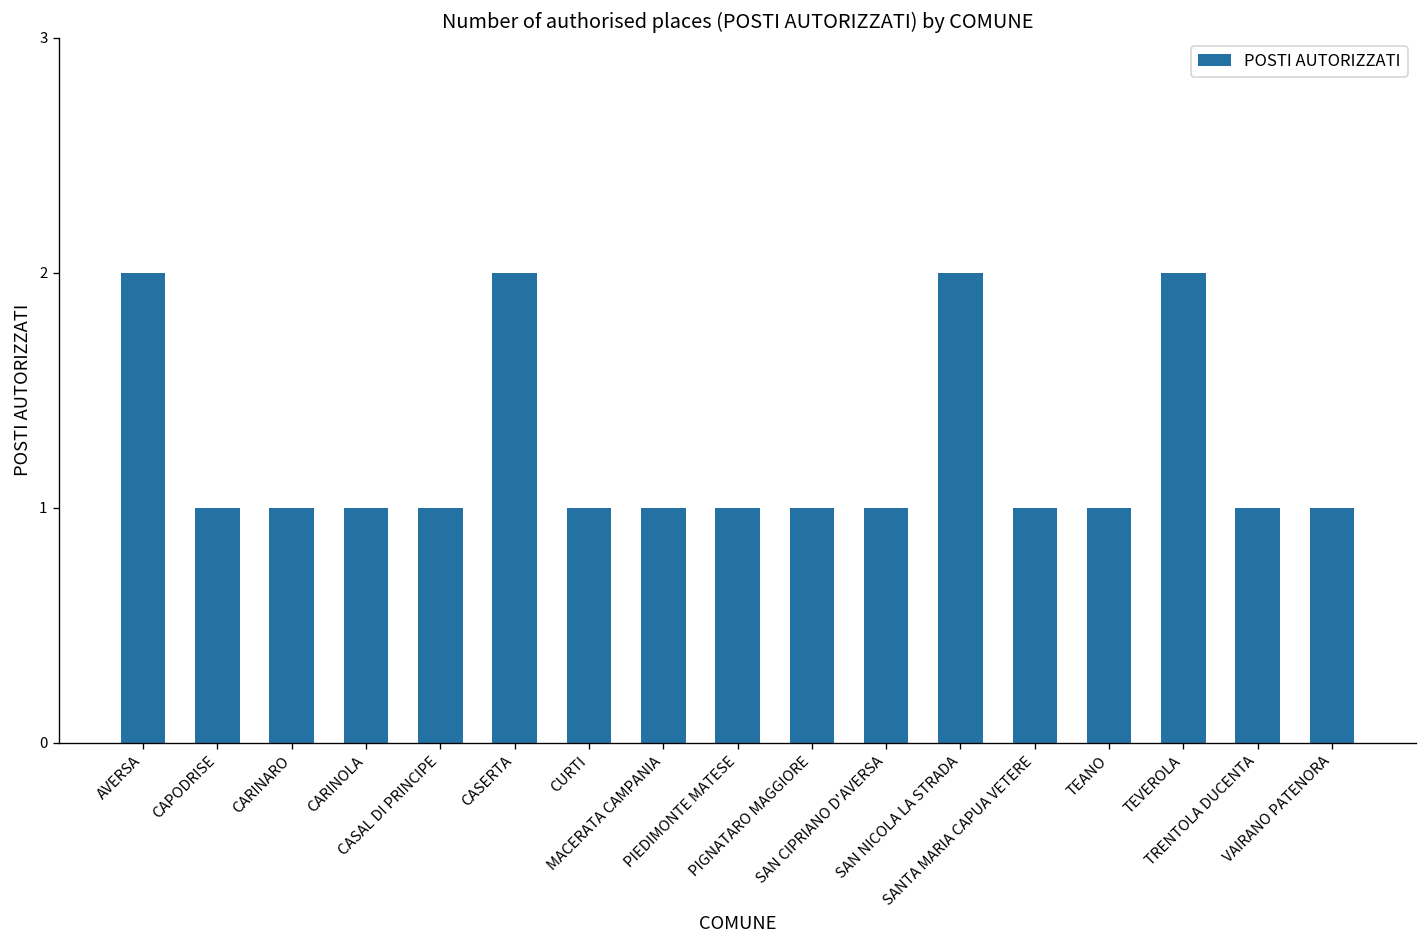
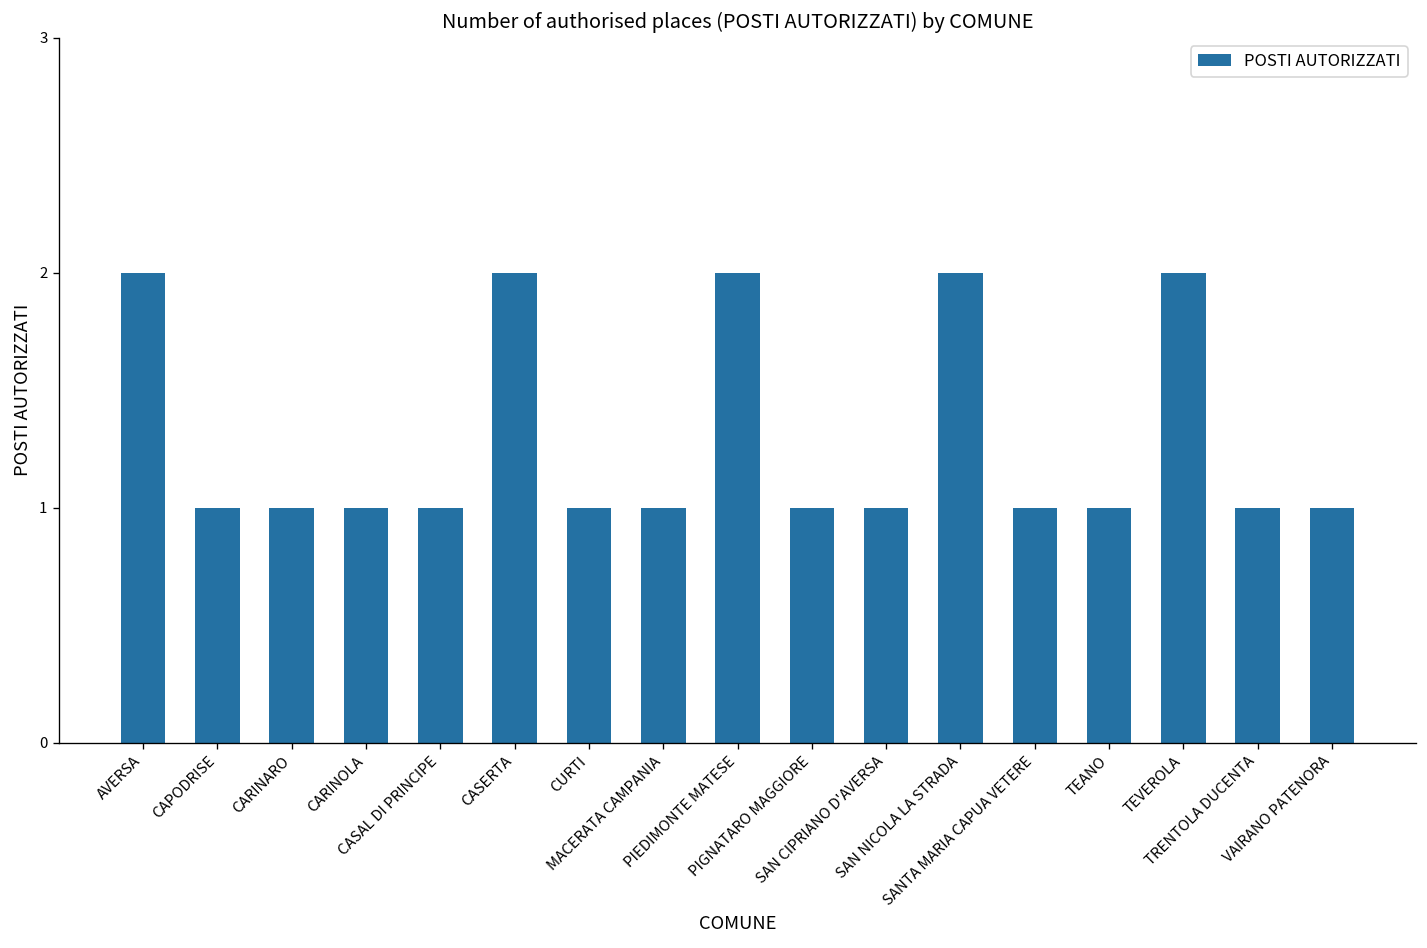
  {
    "AVERSA": 2,
    "CAPODRISE": 1,
    "CARINARO": 1,
    "CARINOLA": 1,
    "CASAL DI PRINCIPE": 1,
    "CASERTA": 2,
    "CURTI": 1,
    "MACERATA CAMPANIA": 1,
-   "PIEDIMONTE MATESE": 1,
+   "PIEDIMONTE MATESE": 2,
    "PIGNATARO MAGGIORE": 1,
    "SAN CIPRIANO D'AVERSA": 1,
    "SAN NICOLA LA STRADA": 2,
    "SANTA MARIA CAPUA VETERE": 1,
    "TEANO": 1,
    "TEVEROLA": 2,
    "TRENTOLA DUCENTA": 1,
    "VAIRANO PATENORA": 1
  }
